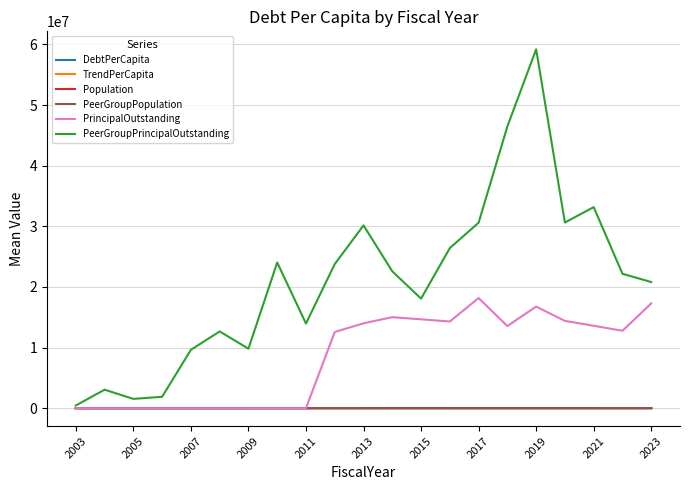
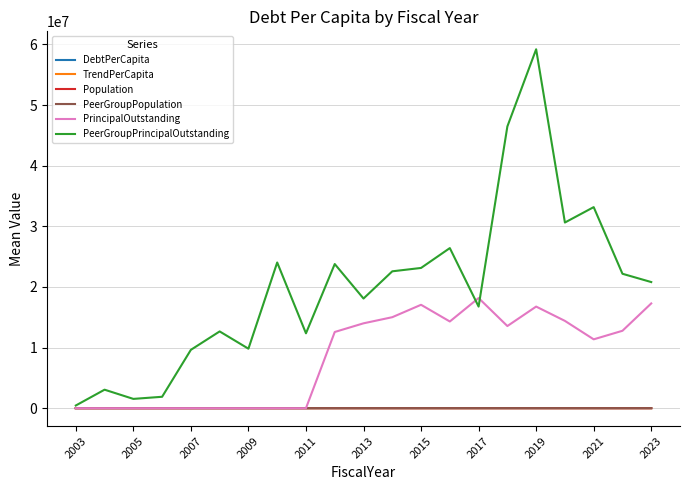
  {
    "PeerGroupPopulation": {
      "2013": 0,
      "2015": 0,
      "2017": 0,
      "2019": 0,
      "2021": 0,
      "2023": 0
    },
    "PrincipalOutstanding": {
      "2013": 14000000,
-     "2015": 15000000,
+     "2015": 17000000,
      "2017": 18000000,
      "2019": 17000000,
-     "2021": 14000000,
+     "2021": 11000000,
      "2023": 17000000
    },
    "PeerGroupPrincipalOutstanding": {
      "2003": 0,
      "2005": 2000000,
      "2007": 10000000,
      "2009": 10000000,
-     "2011": 14000000,
-     "2013": 30000000,
-     "2015": 18000000,
-     "2017": 31000000,
+     "2011": 12000000,
+     "2013": 18000000,
+     "2015": 23000000,
+     "2017": 17000000,
      "2019": 59000000,
      "2021": 33000000,
      "2023": 21000000
    }
  }
